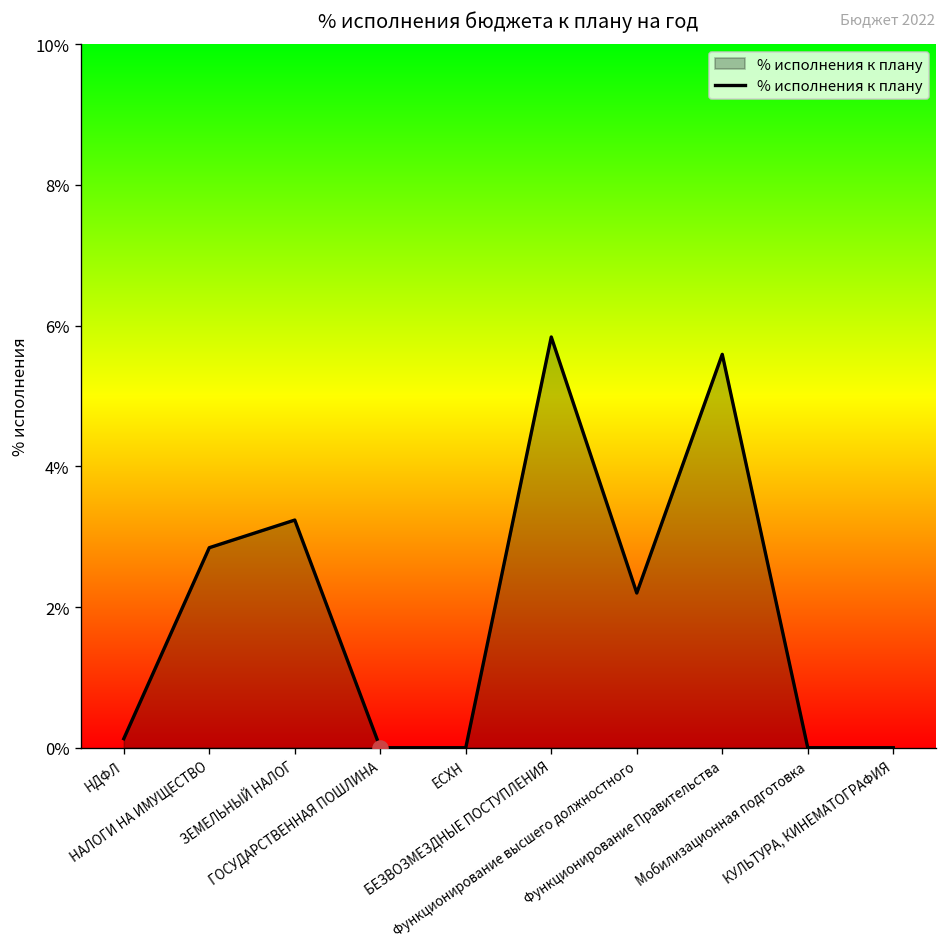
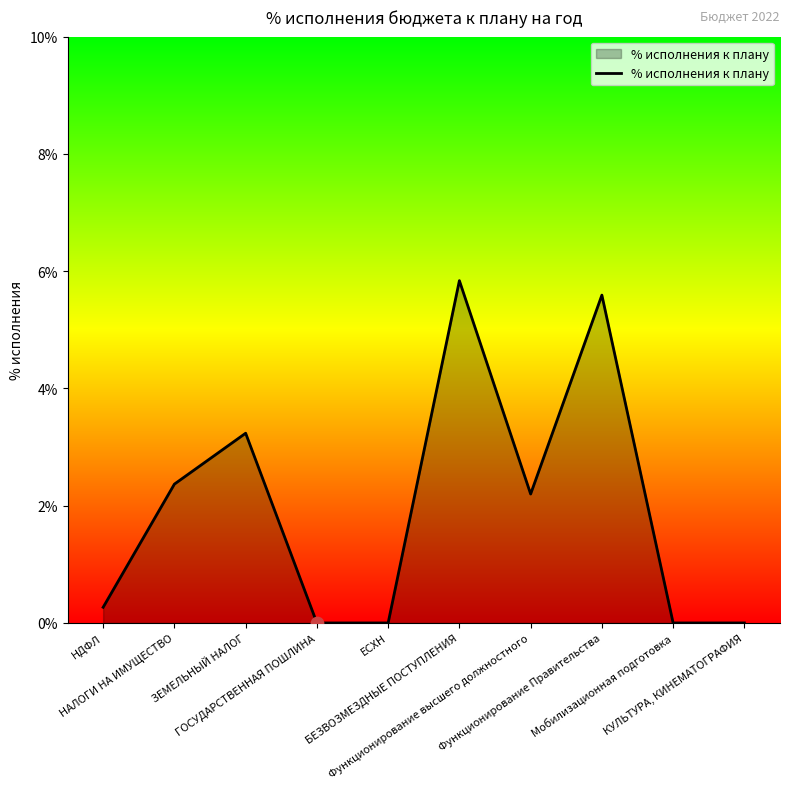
  {
    "% исполнения к плану": {
-     "НДФЛ": "0.1%",
-     "НАЛОГИ НА ИМУЩЕСТВО": "2.8%",
+     "НДФЛ": "0.3%",
+     "НАЛОГИ НА ИМУЩЕСТВО": "2.4%",
      "ЗЕМЕЛЬНЫЙ НАЛОГ": "3.2%",
      "ЕСХН": "0.0%",
      "БЕЗВОЗМЕЗДНЫЕ ПОСТУПЛЕНИЯ": "5.8%",
      "Функционирование высшего должностного": "2.2%",
      "Функционирование Правительства": "5.6%",
      "Мобилизационная подготовка": "0.0%",
      "КУЛЬТУРА, КИНЕМАТОГРАФИЯ": "0.0%"
    }
  }
